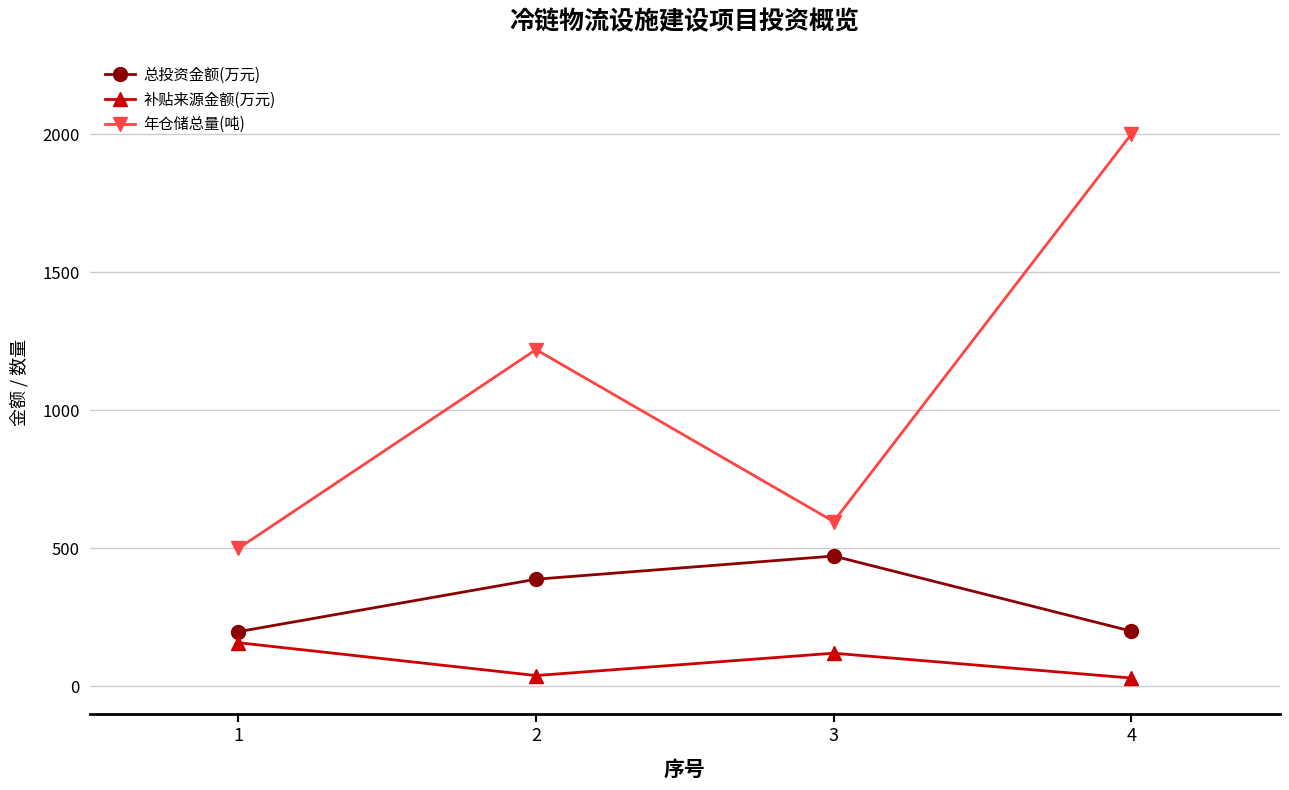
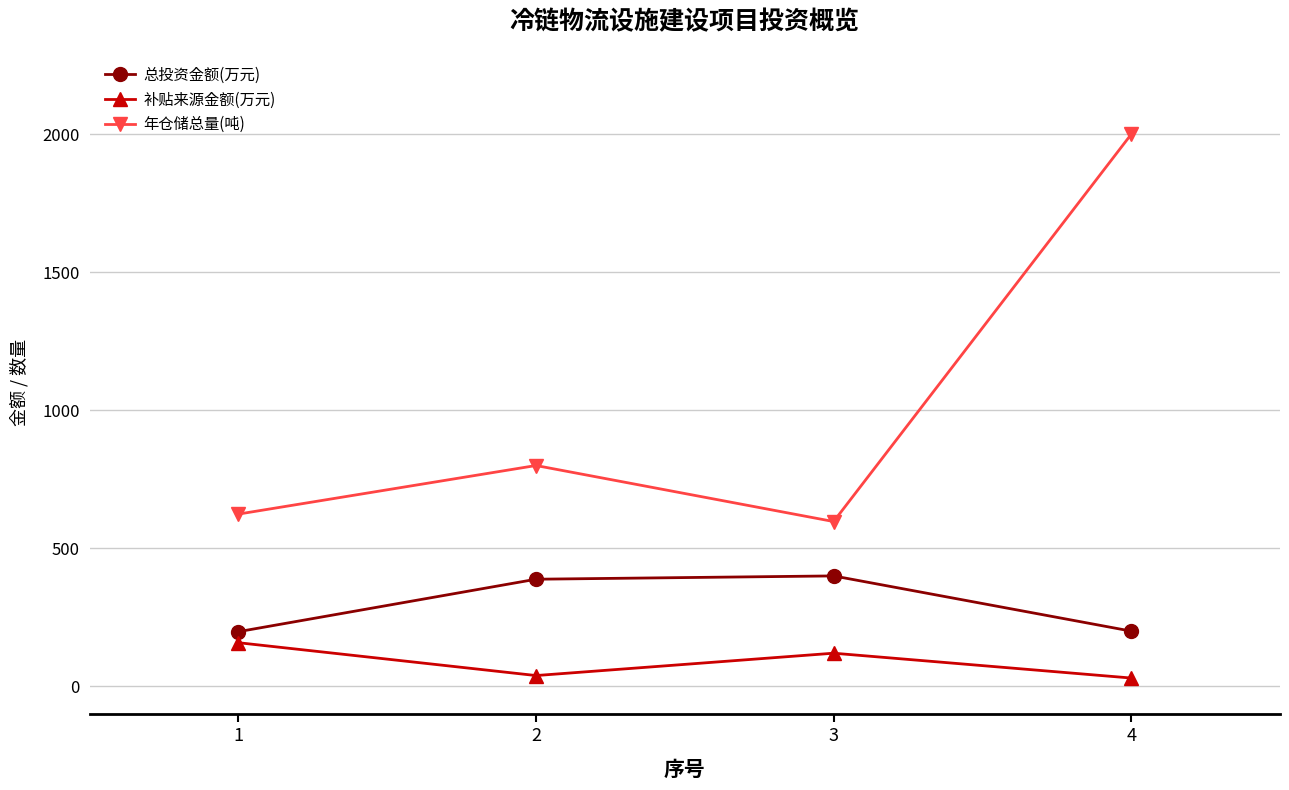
  {
    "总投资金额(万元)": {
      "1": 200,
      "2": 390,
-     "3": 470,
+     "3": 400,
      "4": 200
    },
    "补贴来源金额(万元)": {
      "1": 160,
      "2": 40,
      "3": 120,
      "4": 30
    },
    "年仓储总量(吨)": {
-     "1": 500,
-     "2": 1220,
+     "1": 620,
+     "2": 800,
      "3": 600,
      "4": 2000
    }
  }
